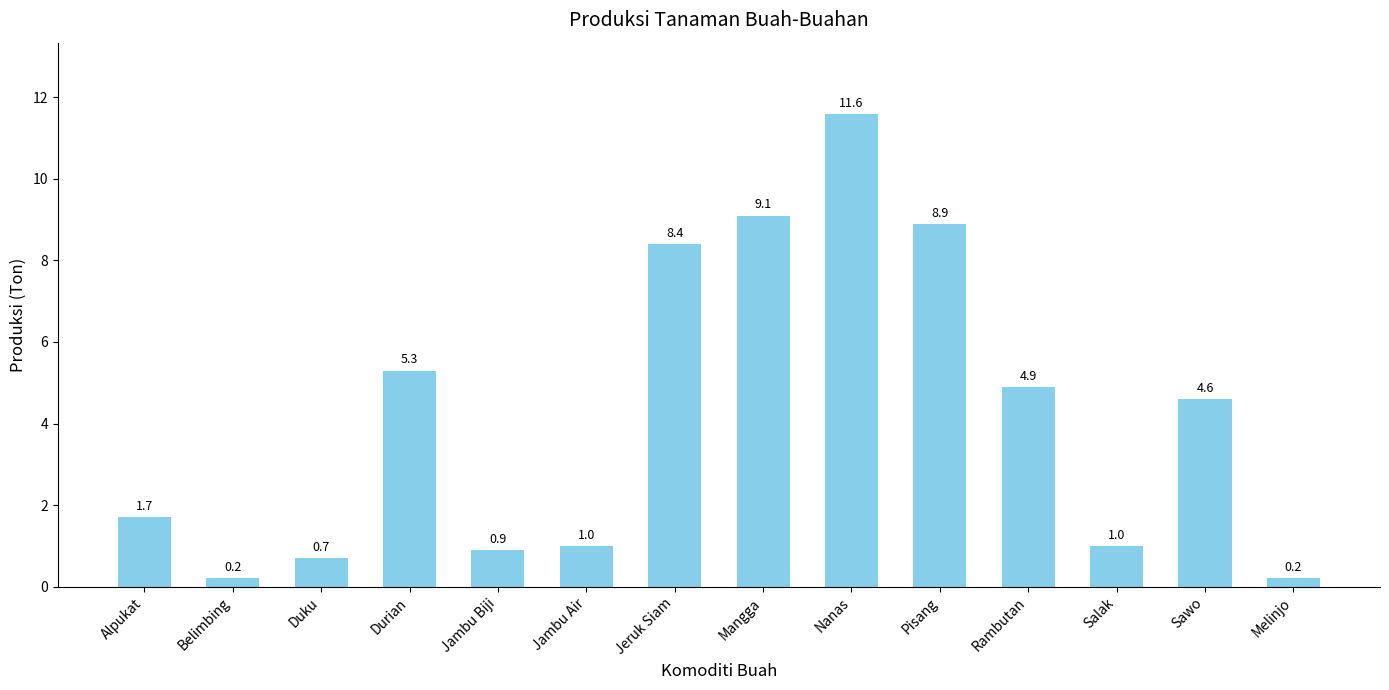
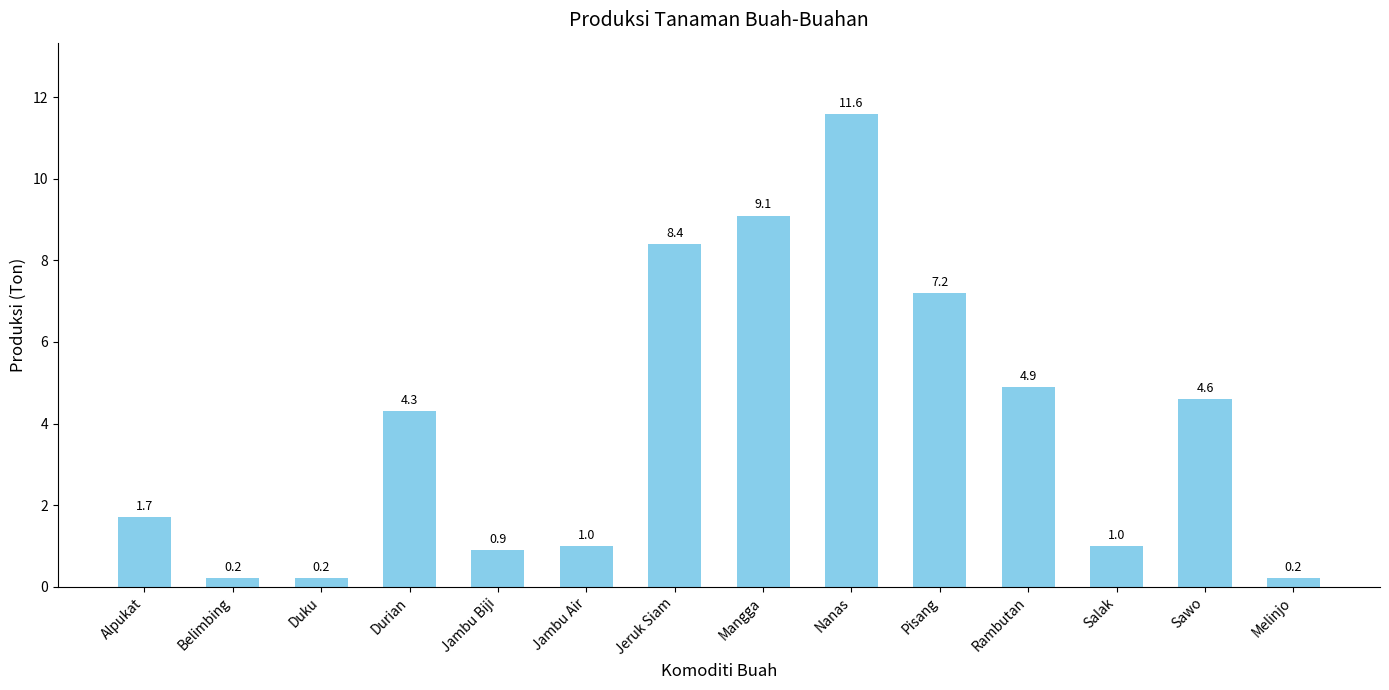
  {
    "Alpukat": 1.7,
    "Belimbing": 0.2,
-   "Duku": 0.7,
-   "Durian": 5.3,
+   "Duku": 0.2,
+   "Durian": 4.3,
    "Jambu Biji": 0.9,
    "Jambu Air": 1.0,
    "Jeruk Siam": 8.4,
    "Mangga": 9.1,
    "Nanas": 11.6,
-   "Pisang": 8.9,
+   "Pisang": 7.2,
    "Rambutan": 4.9,
    "Salak": 1.0,
    "Sawo": 4.6,
    "Melinjo": 0.2
  }
